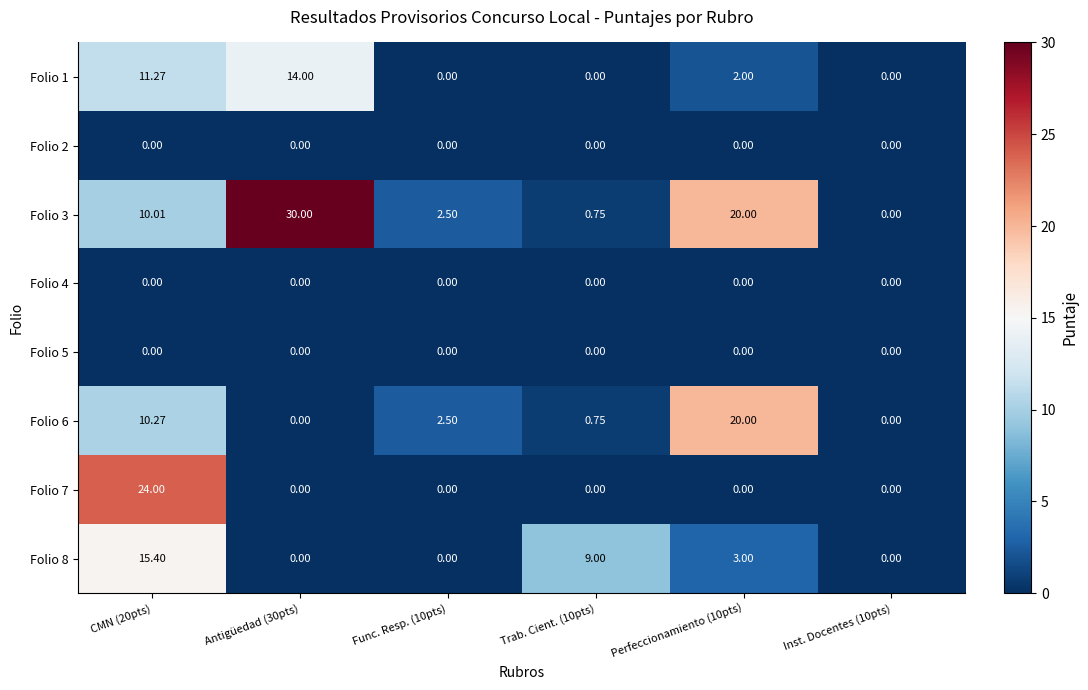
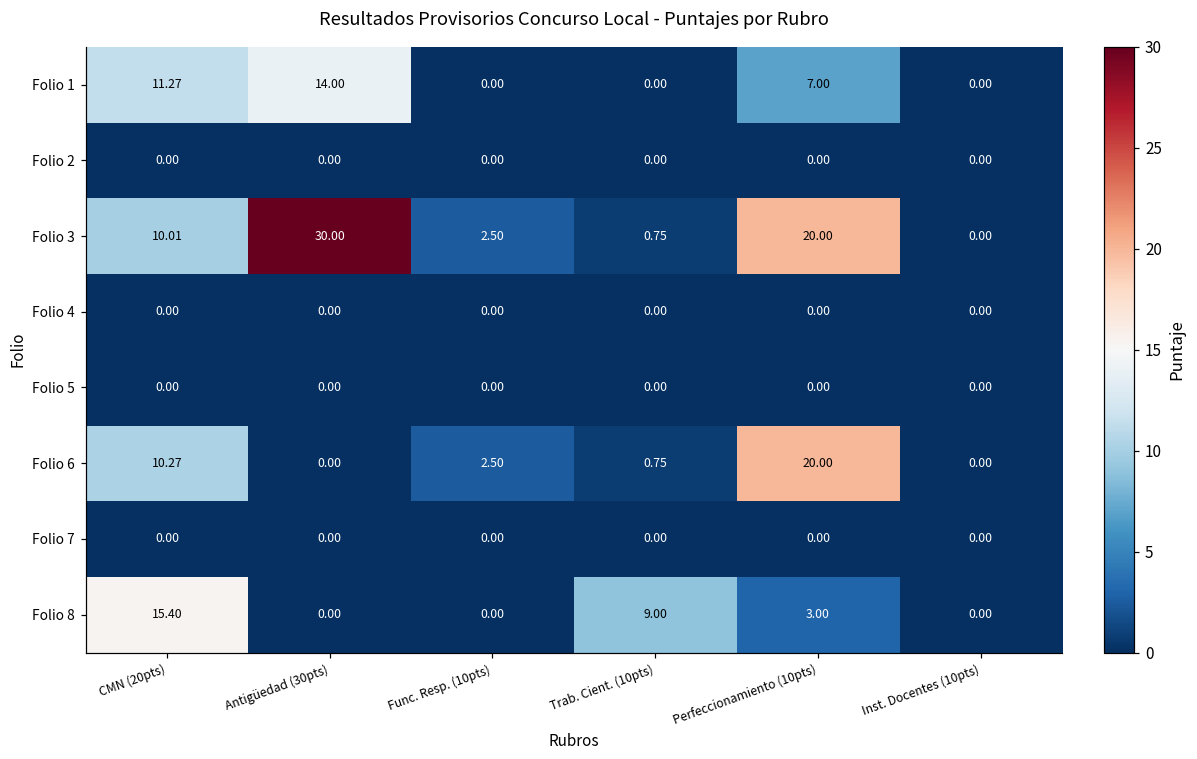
  {
    "Folio 1": {
      "CMN (20pts)": 11.27,
      "Antigüedad (30pts)": 14.00,
      "Func. Resp. (10pts)": 0.00,
      "Trab. Cient. (10pts)": 0.00,
-     "Perfeccionamiento (10pts)": 2.00,
+     "Perfeccionamiento (10pts)": 7.00,
      "Inst. Docentes (10pts)": 0.00
    },
    "Folio 2": {
      "CMN (20pts)": 0.00,
      "Antigüedad (30pts)": 0.00,
      "Func. Resp. (10pts)": 0.00,
      "Trab. Cient. (10pts)": 0.00,
      "Perfeccionamiento (10pts)": 0.00,
      "Inst. Docentes (10pts)": 0.00
    },
    "Folio 3": {
      "CMN (20pts)": 10.01,
      "Antigüedad (30pts)": 30.00,
      "Func. Resp. (10pts)": 2.50,
      "Trab. Cient. (10pts)": 0.75,
      "Perfeccionamiento (10pts)": 20.00,
      "Inst. Docentes (10pts)": 0.00
    },
    "Folio 4": {
      "CMN (20pts)": 0.00,
      "Antigüedad (30pts)": 0.00,
      "Func. Resp. (10pts)": 0.00,
      "Trab. Cient. (10pts)": 0.00,
      "Perfeccionamiento (10pts)": 0.00,
      "Inst. Docentes (10pts)": 0.00
    },
    "Folio 5": {
      "CMN (20pts)": 0.00,
      "Antigüedad (30pts)": 0.00,
      "Func. Resp. (10pts)": 0.00,
      "Trab. Cient. (10pts)": 0.00,
      "Perfeccionamiento (10pts)": 0.00,
      "Inst. Docentes (10pts)": 0.00
    },
    "Folio 6": {
      "CMN (20pts)": 10.27,
      "Antigüedad (30pts)": 0.00,
      "Func. Resp. (10pts)": 2.50,
      "Trab. Cient. (10pts)": 0.75,
      "Perfeccionamiento (10pts)": 20.00,
      "Inst. Docentes (10pts)": 0.00
    },
    "Folio 7": {
-     "CMN (20pts)": 24.00,
+     "CMN (20pts)": 0.00,
      "Antigüedad (30pts)": 0.00,
      "Func. Resp. (10pts)": 0.00,
      "Trab. Cient. (10pts)": 0.00,
      "Perfeccionamiento (10pts)": 0.00,
      "Inst. Docentes (10pts)": 0.00
    },
    "Folio 8": {
      "CMN (20pts)": 15.40,
      "Antigüedad (30pts)": 0.00,
      "Func. Resp. (10pts)": 0.00,
      "Trab. Cient. (10pts)": 9.00,
      "Perfeccionamiento (10pts)": 3.00,
      "Inst. Docentes (10pts)": 0.00
    }
  }
